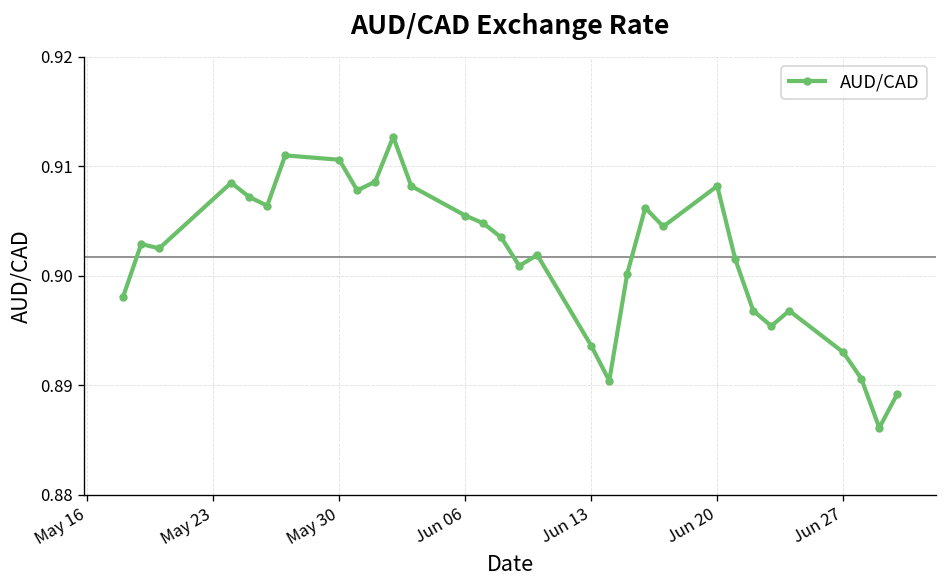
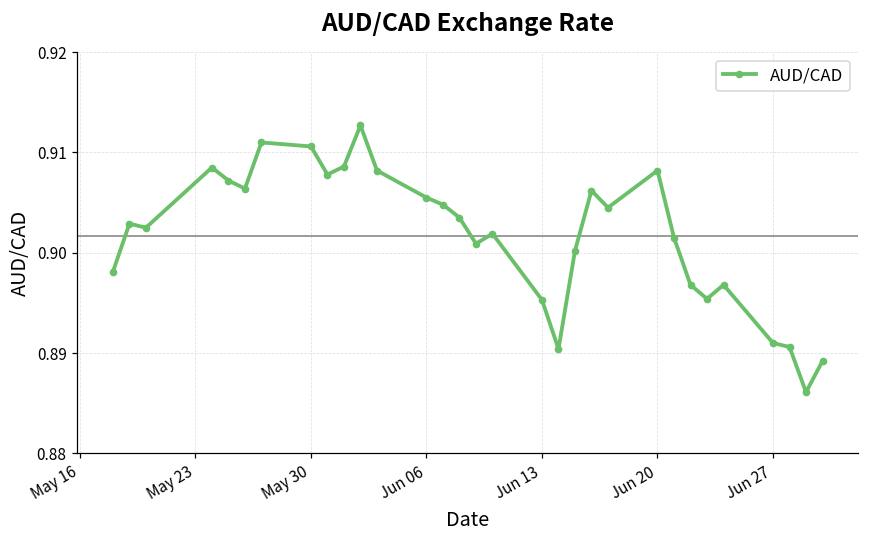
  {
    "May 30": 0.911,
    "Jun 06": 0.906,
-   "Jun 13": 0.894,
+   "Jun 13": 0.895,
    "Jun 20": 0.908,
-   "Jun 27": 0.893
+   "Jun 27": 0.891
  }
